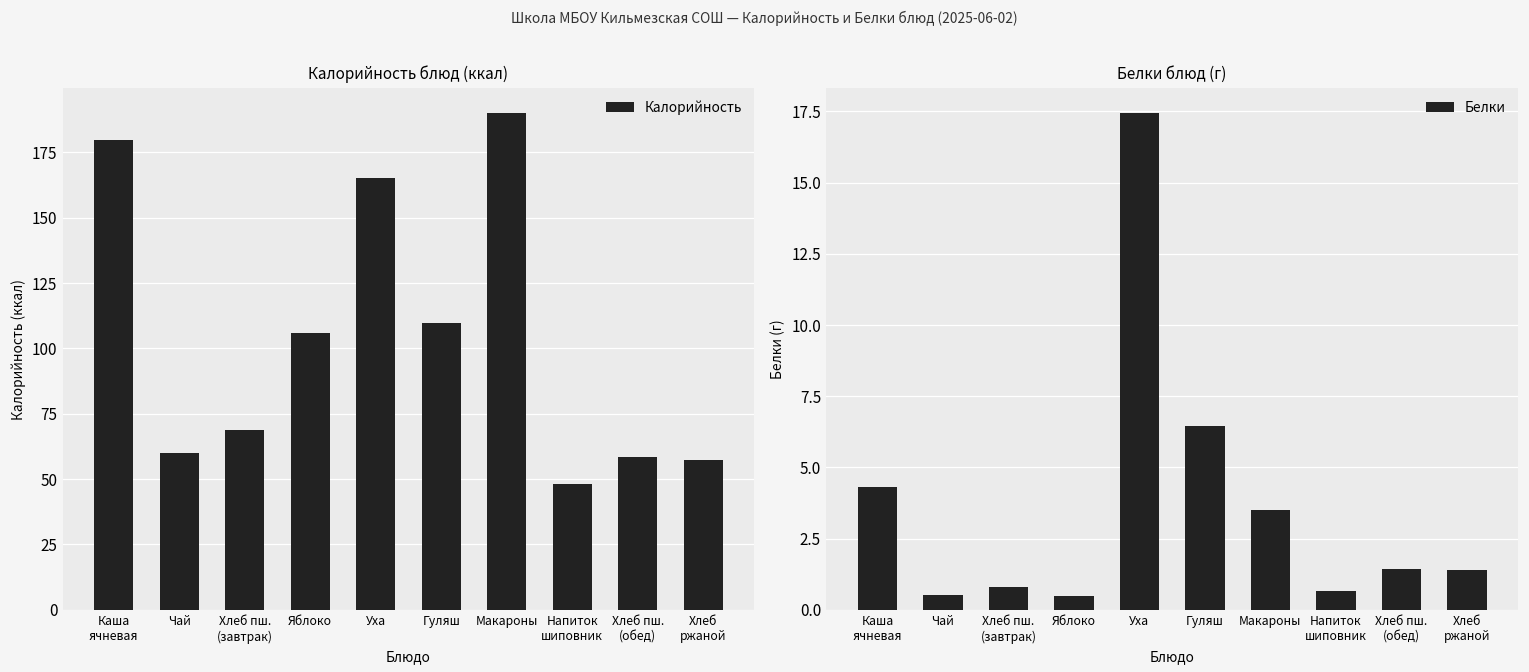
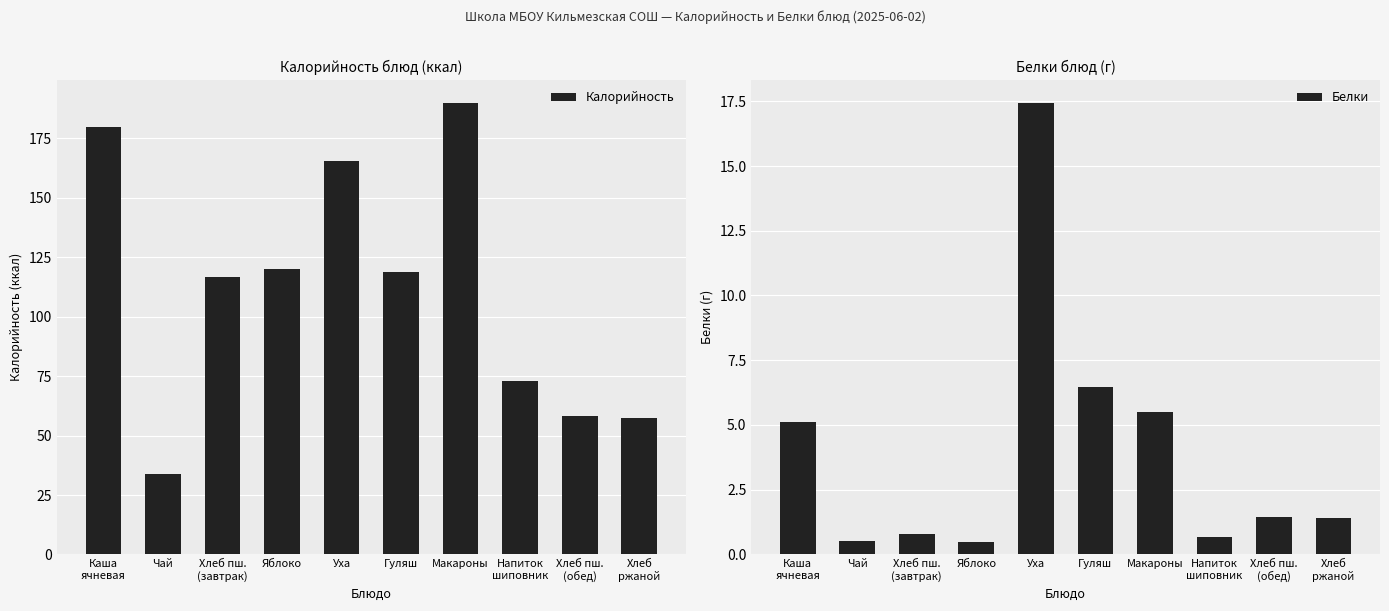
  {
    "Калорийность блюд (ккал)": {
      "Каша ячневая": 180,
-     "Чай": 60,
-     "Хлеб пш. (завтрак)": 69,
-     "Яблоко": 106,
+     "Чай": 34,
+     "Хлеб пш. (завтрак)": 117,
+     "Яблоко": 120,
      "Уха": 165,
-     "Гуляш": 110,
+     "Гуляш": 119,
      "Макароны": 190,
-     "Напиток шиповник": 48,
+     "Напиток шиповник": 73,
      "Хлеб пш. (обед)": 58,
      "Хлеб ржаной": 57
    },
    "Белки блюд (г)": {
-     "Каша ячневая": 4.3,
+     "Каша ячневая": 5.1,
      "Чай": 0.5,
      "Хлеб пш. (завтрак)": 0.8,
      "Яблоко": 0.5,
      "Уха": 17.4,
      "Гуляш": 6.5,
-     "Макароны": 3.5,
+     "Макароны": 5.5,
      "Напиток шиповник": 0.7,
      "Хлеб пш. (обед)": 1.5,
      "Хлеб ржаной": 1.4
    }
  }
